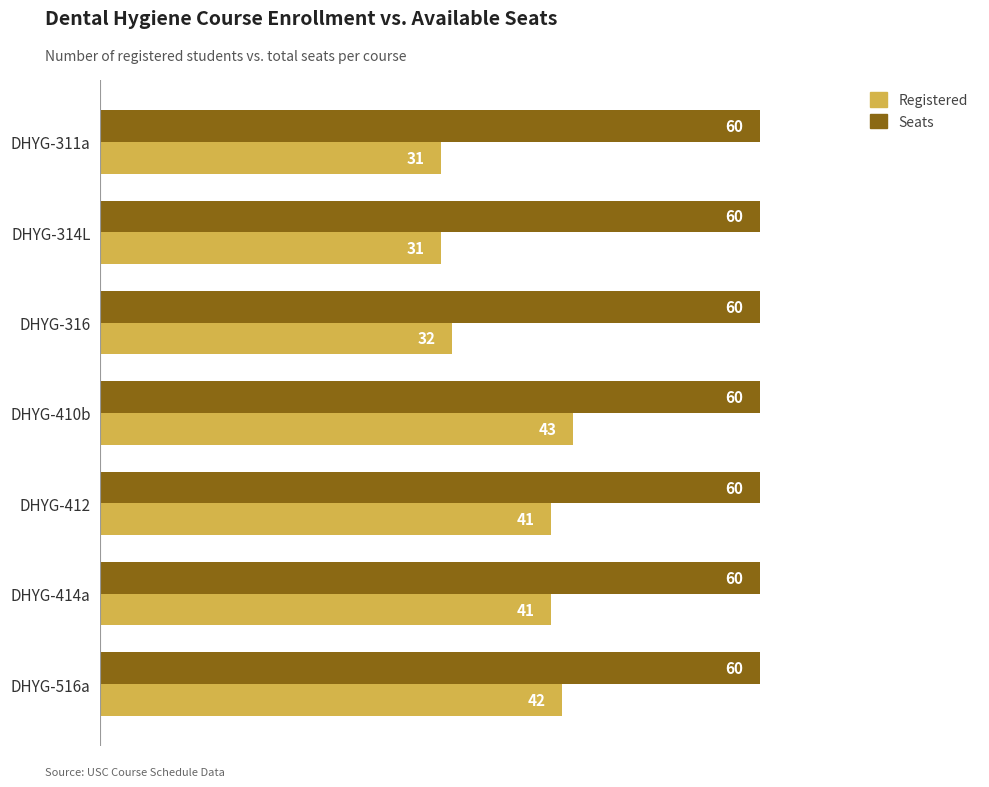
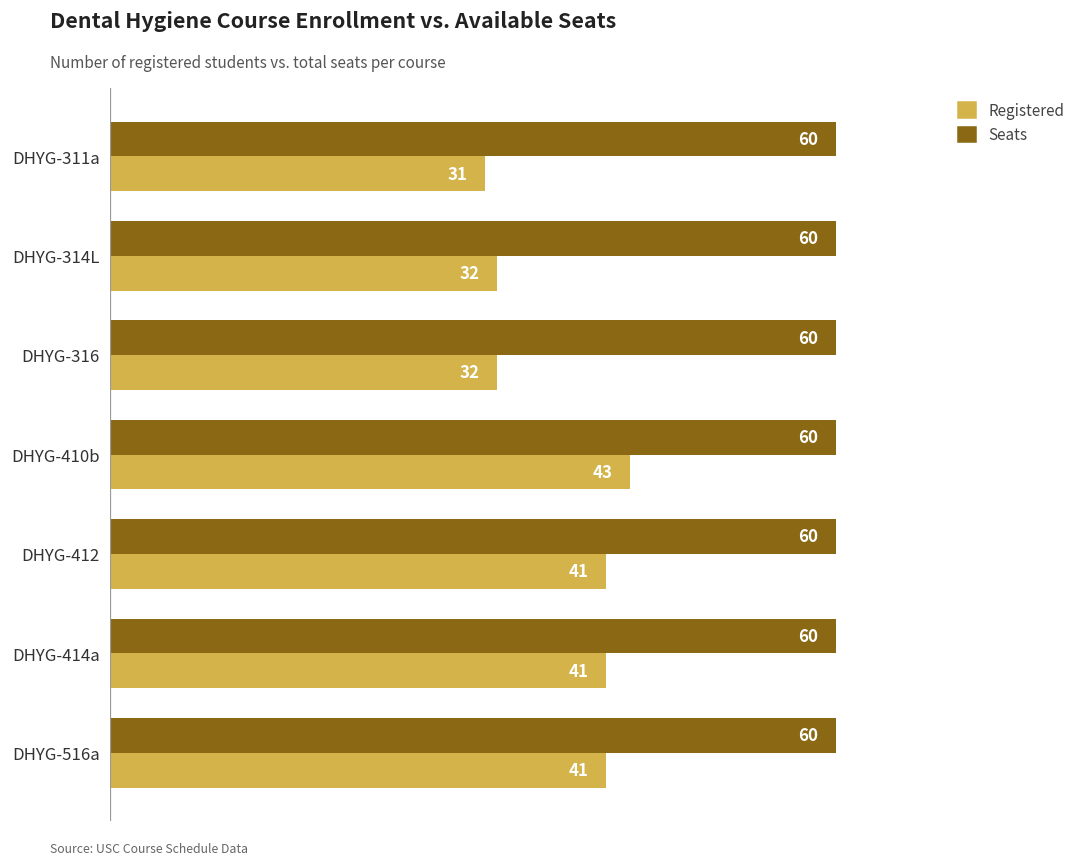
  {
    "Registered": {
      "DHYG-311a": 31,
-     "DHYG-314L": 31,
+     "DHYG-314L": 32,
      "DHYG-316": 32,
      "DHYG-410b": 43,
      "DHYG-412": 41,
      "DHYG-414a": 41,
-     "DHYG-516a": 42
+     "DHYG-516a": 41
    },
    "Seats": {
      "DHYG-311a": 60,
      "DHYG-314L": 60,
      "DHYG-316": 60,
      "DHYG-410b": 60,
      "DHYG-412": 60,
      "DHYG-414a": 60,
      "DHYG-516a": 60
    }
  }
